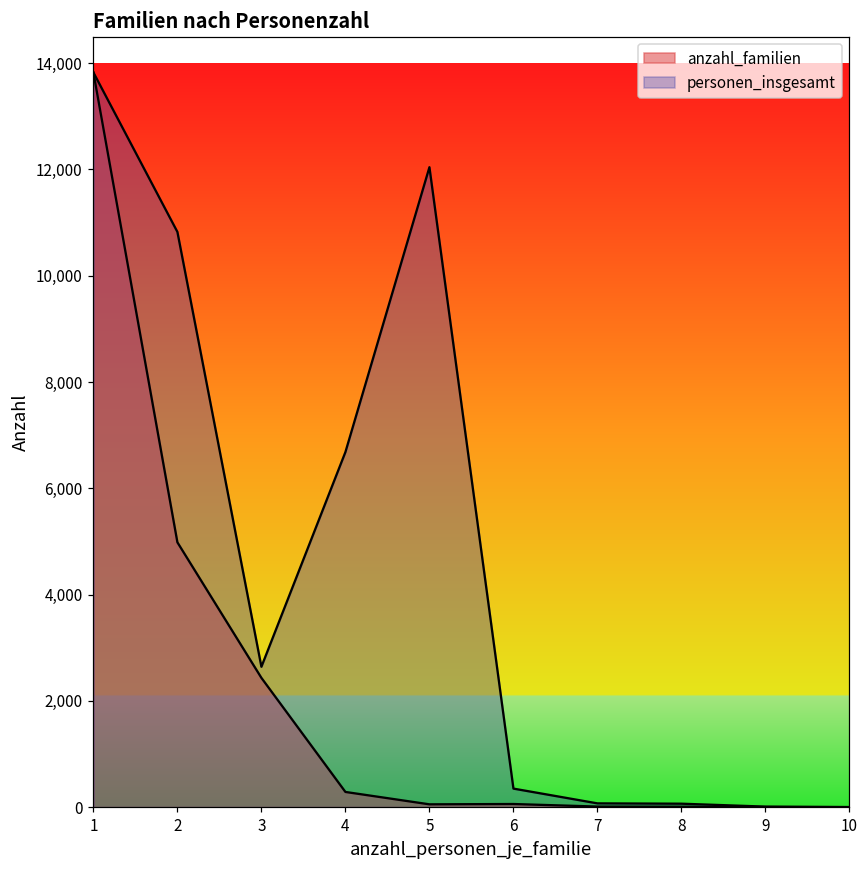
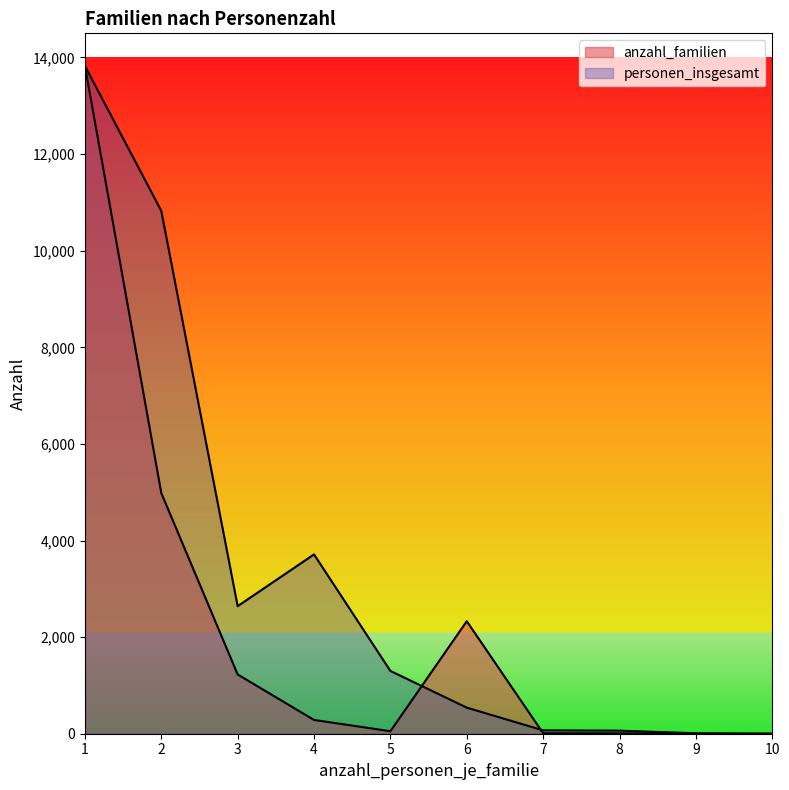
  {
    "anzahl_familien": {
      "2": "5,000",
-     "3": "2,400",
+     "3": "1,200",
      "4": "300",
      "5": "100",
-     "6": "100",
+     "6": "2,300",
      "7": "0",
      "8": "0"
    },
    "personen_insgesamt": {
      "2": "10,800",
      "3": "2,600",
-     "4": "6,700",
-     "5": "12,000",
-     "6": "300",
+     "4": "3,700",
+     "5": "1,300",
+     "6": "500",
      "7": "100",
      "8": "100"
    }
  }
